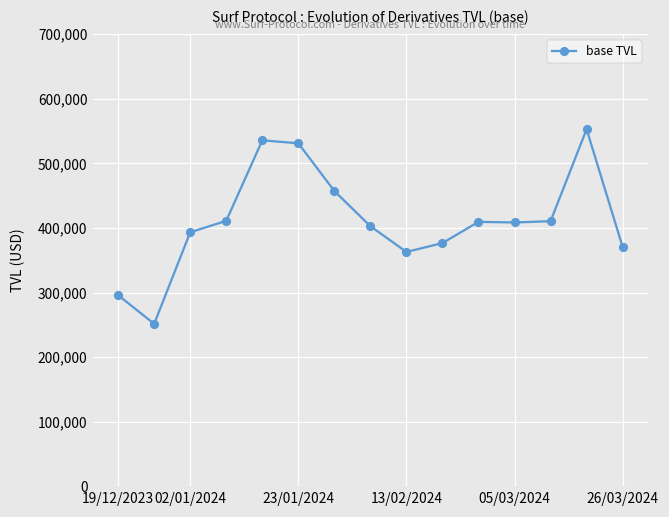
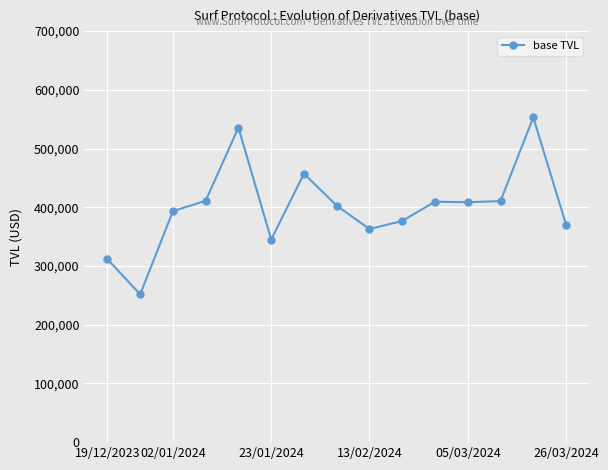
  {
-   "19/12/2023": "300,000",
+   "19/12/2023": "310,000",
    "02/01/2024": "390,000",
-   "23/01/2024": "530,000",
+   "23/01/2024": "340,000",
    "13/02/2024": "360,000",
    "05/03/2024": "410,000",
    "26/03/2024": "370,000"
  }
